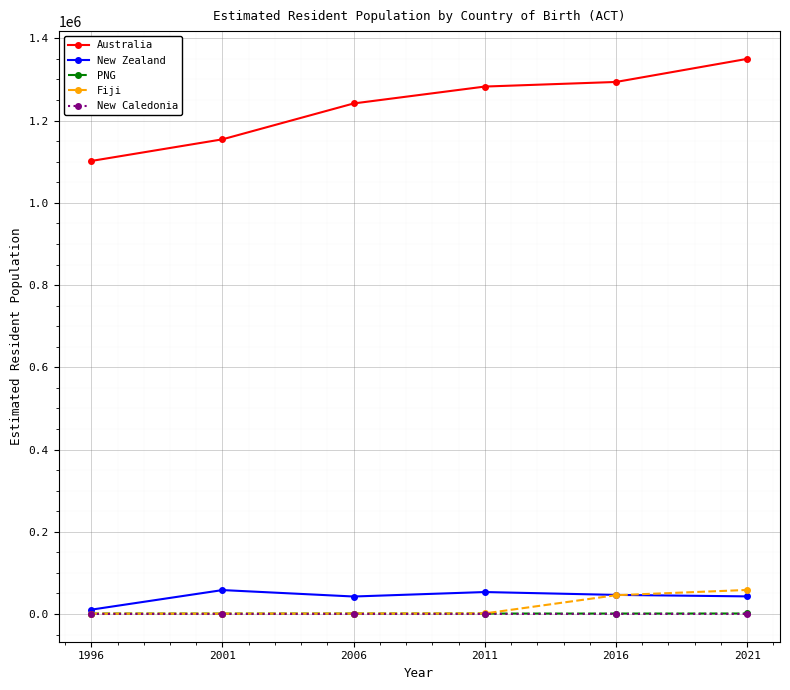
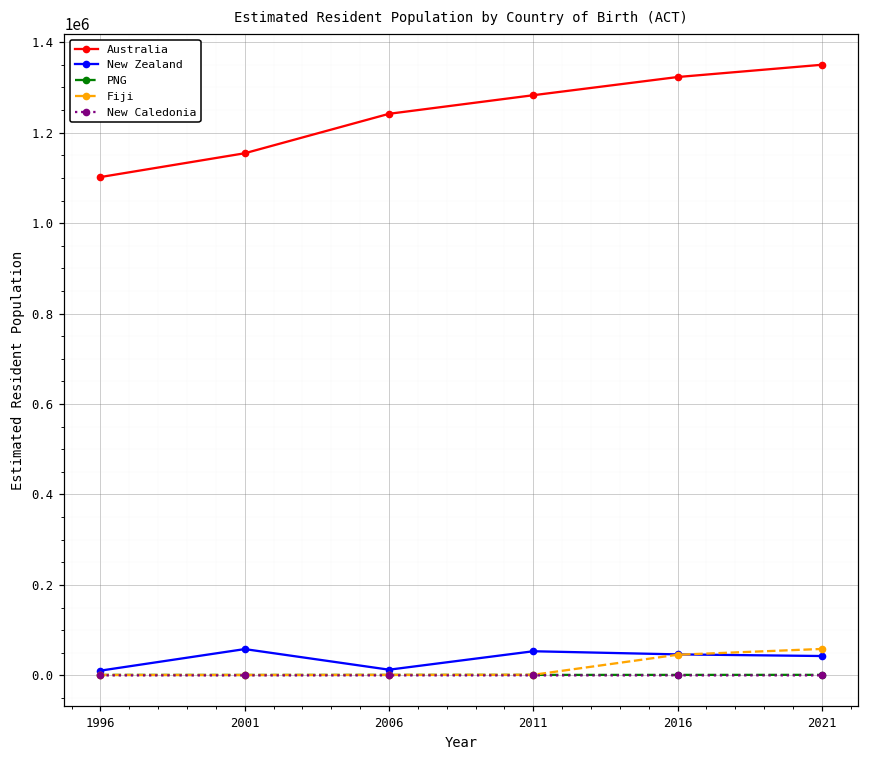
  {
    "Australia": {
      "1996": 1100000,
      "2001": 1150000,
      "2006": 1240000,
      "2011": 1280000,
-     "2016": 1290000,
+     "2016": 1320000,
      "2021": 1350000
    },
    "New Zealand": {
      "1996": 10000,
      "2001": 60000,
-     "2006": 40000,
+     "2006": 10000,
      "2011": 50000,
      "2021": 40000
    },
    "New Caledonia": {
      "2016": 0,
      "2021": 0
    },
    "Fiji": {
      "2021": 60000
    }
  }
